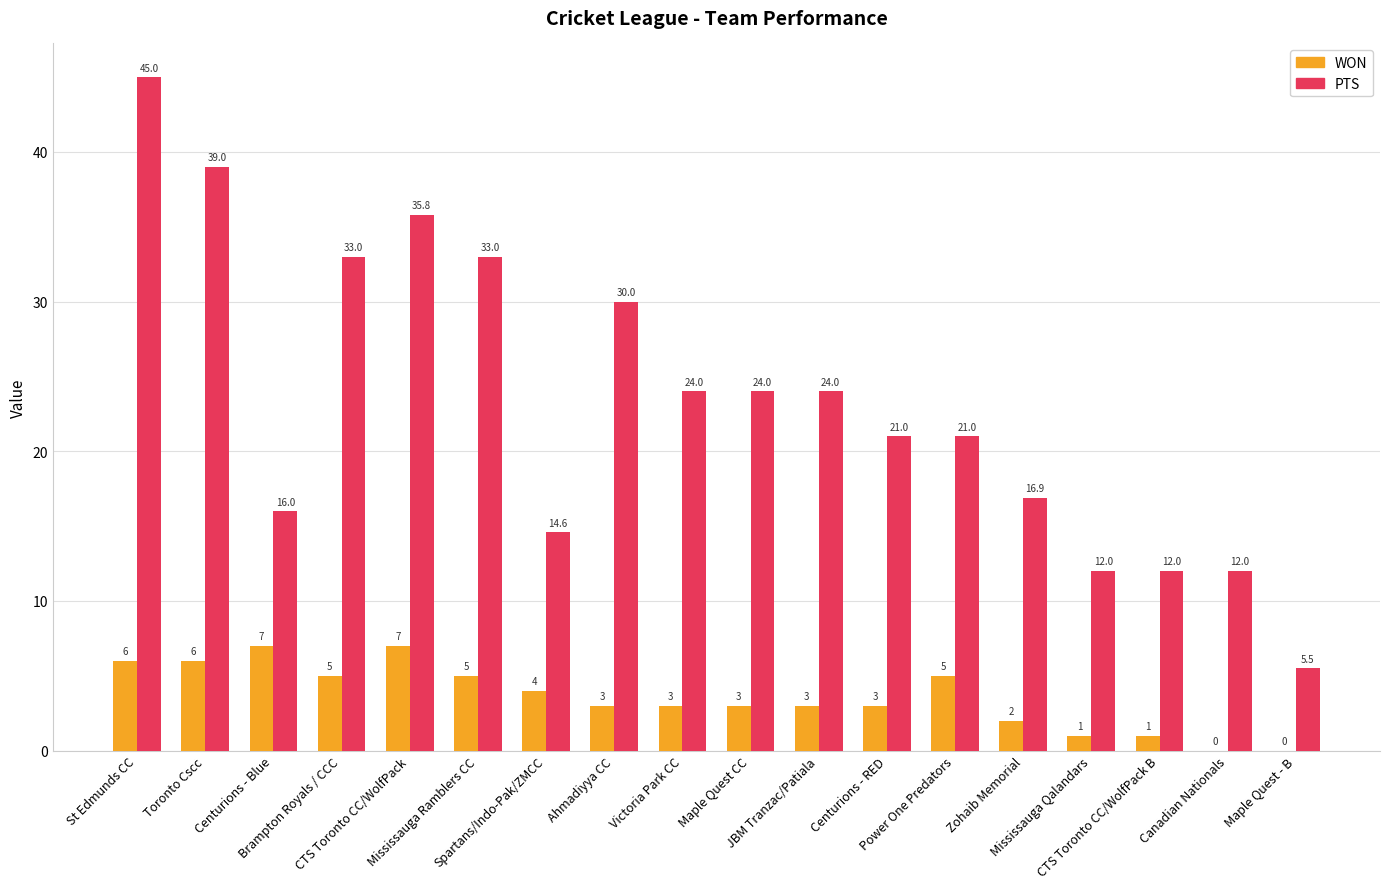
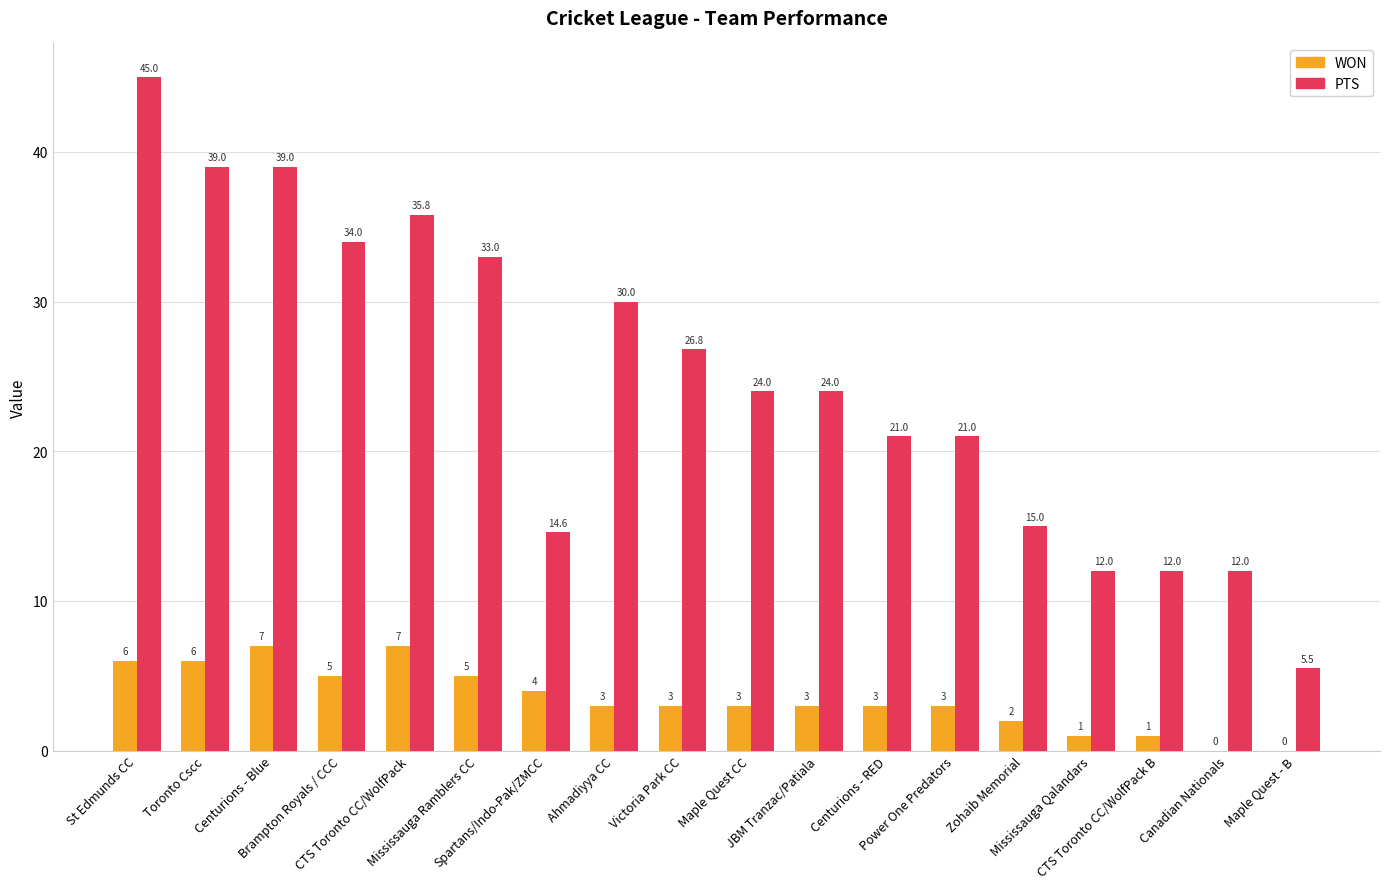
  {
    "WON": {
      "St Edmunds CC": 6,
      "Toronto Cscc": 6,
      "Centurions - Blue": 7,
      "Brampton Royals / CCC": 5,
      "CTS Toronto CC/WolfPack": 7,
      "Mississauga Ramblers CC": 5,
      "Spartans/Indo-Pak/ZMCC": 4,
      "Ahmadiyya CC": 3,
      "Victoria Park CC": 3,
      "Maple Quest CC": 3,
      "JBM Tranzac/Patiala": 3,
      "Centurions - RED": 3,
-     "Power One Predators": 5,
+     "Power One Predators": 3,
      "Zohaib Memorial": 2,
      "Mississauga Qalandars": 1,
      "CTS Toronto CC/WolfPack B": 1,
      "Canadian Nationals": 0,
      "Maple Quest - B": 0
    },
    "PTS": {
      "St Edmunds CC": 45.0,
      "Toronto Cscc": 39.0,
-     "Centurions - Blue": 16.0,
-     "Brampton Royals / CCC": 33.0,
+     "Centurions - Blue": 39.0,
+     "Brampton Royals / CCC": 34.0,
      "CTS Toronto CC/WolfPack": 35.8,
      "Mississauga Ramblers CC": 33.0,
      "Spartans/Indo-Pak/ZMCC": 14.6,
      "Ahmadiyya CC": 30.0,
-     "Victoria Park CC": 24.0,
+     "Victoria Park CC": 26.8,
      "Maple Quest CC": 24.0,
      "JBM Tranzac/Patiala": 24.0,
      "Centurions - RED": 21.0,
      "Power One Predators": 21.0,
-     "Zohaib Memorial": 16.9,
+     "Zohaib Memorial": 15.0,
      "Mississauga Qalandars": 12.0,
      "CTS Toronto CC/WolfPack B": 12.0,
      "Canadian Nationals": 12.0,
      "Maple Quest - B": 5.5
    }
  }
